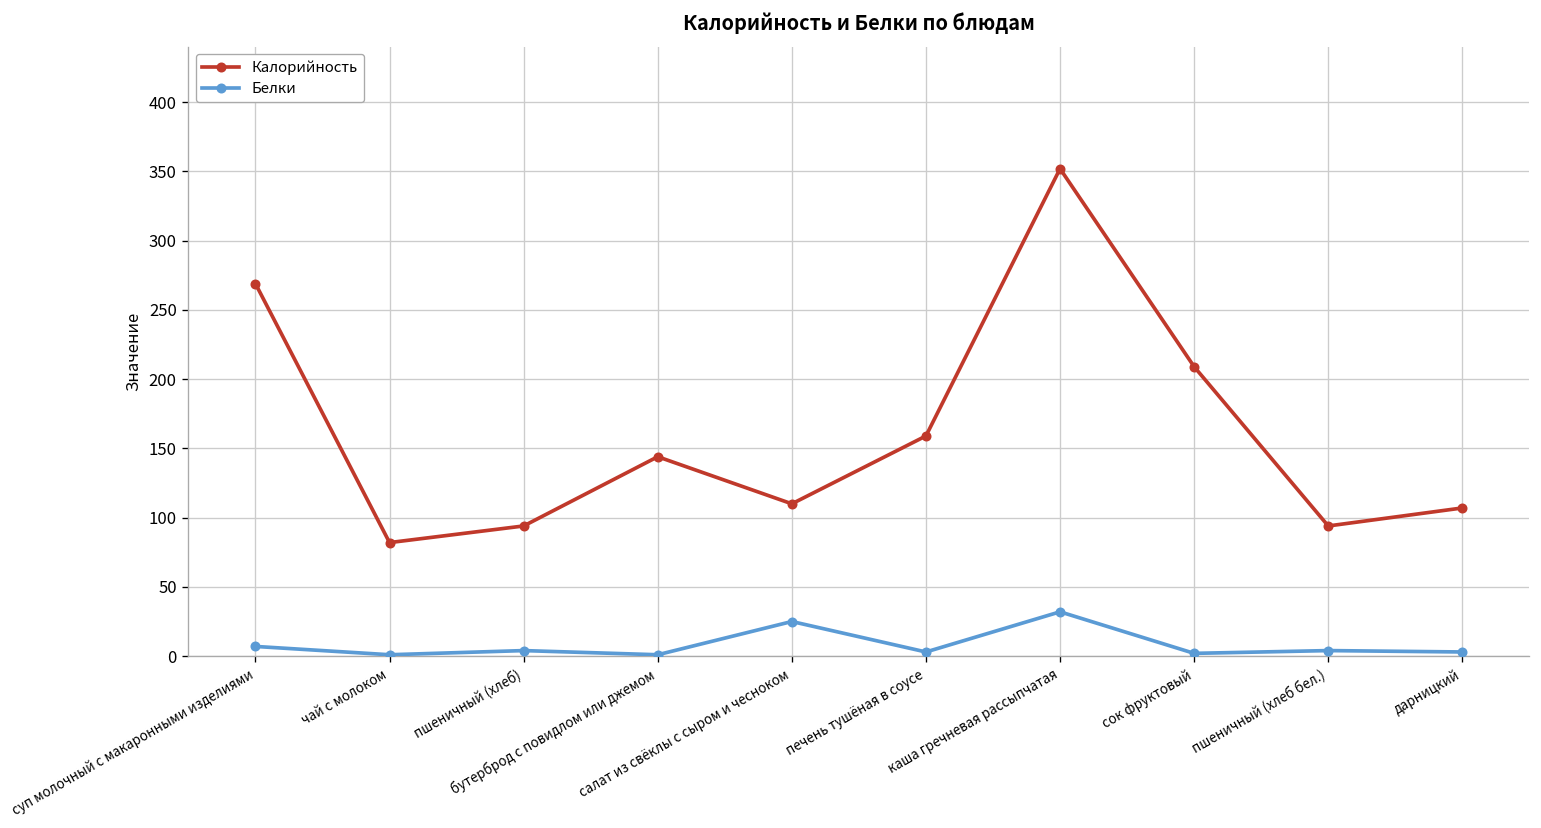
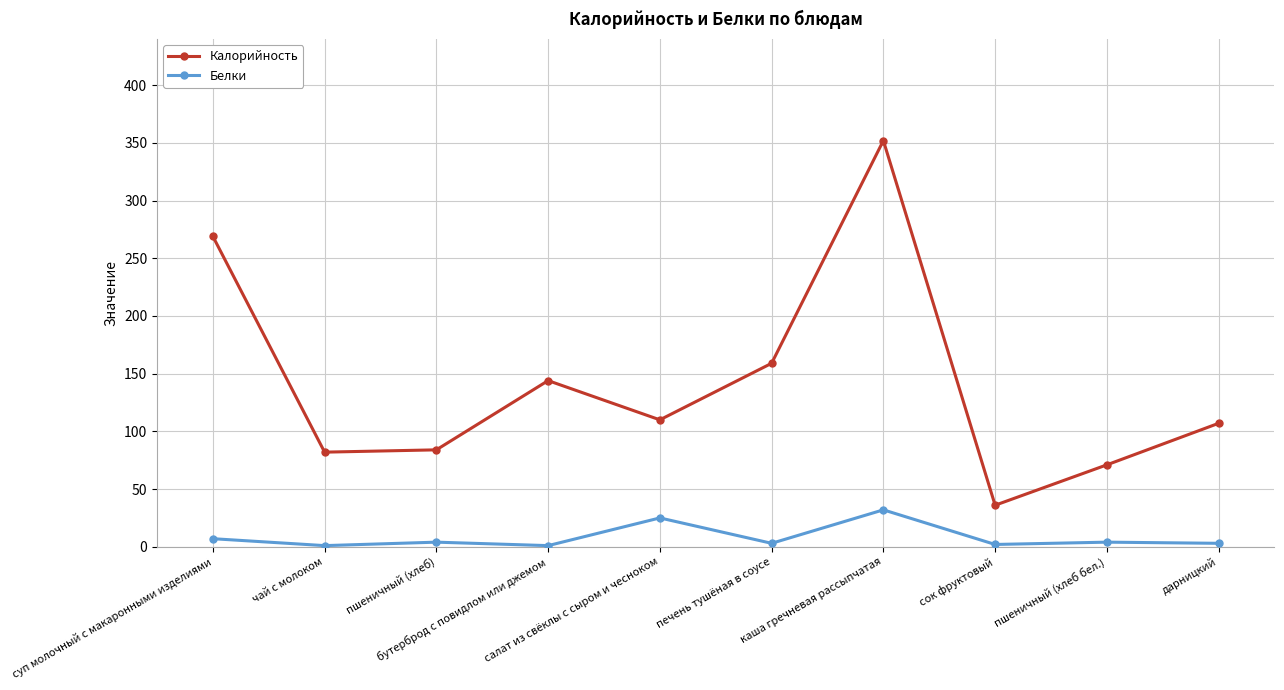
  {
    "Калорийность": {
      "суп молочный с макаронными изделиями": 269,
      "чай с молоком": 82,
-     "пшеничный (хлеб)": 94,
+     "пшеничный (хлеб)": 84,
      "бутерброд с повидлом или джемом": 144,
      "салат из свёклы с сыром и чесноком": 110,
      "печень тушёная в соусе": 159,
      "каша гречневая рассыпчатая": 352,
-     "сок фруктовый": 209,
-     "пшеничный (хлеб бел.)": 94,
+     "сок фруктовый": 36,
+     "пшеничный (хлеб бел.)": 71,
      "дарницкий": 107
    },
    "Белки": {
      "суп молочный с макаронными изделиями": 7,
      "чай с молоком": 1,
      "пшеничный (хлеб)": 4,
      "бутерброд с повидлом или джемом": 1,
      "салат из свёклы с сыром и чесноком": 25,
      "печень тушёная в соусе": 3,
      "каша гречневая рассыпчатая": 32,
      "сок фруктовый": 2,
      "пшеничный (хлеб бел.)": 4,
      "дарницкий": 3
    }
  }
